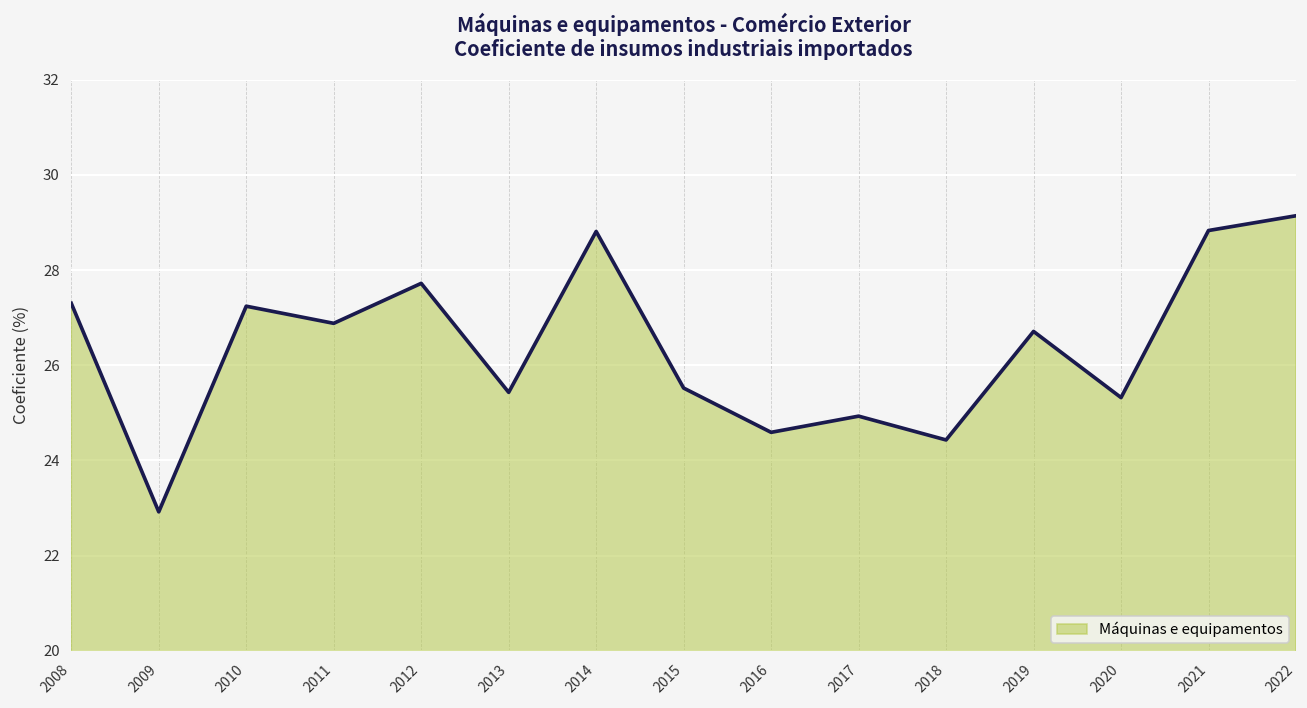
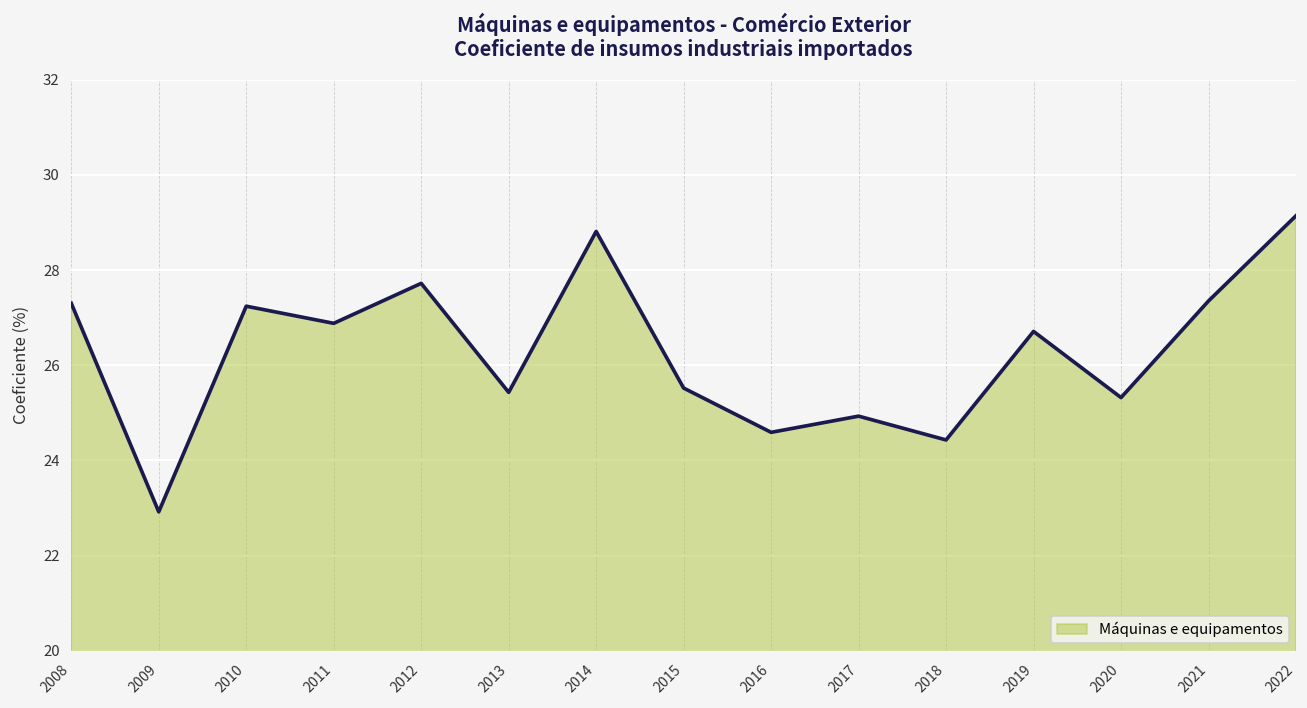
  {
    "2008": 27.3,
    "2009": 22.9,
    "2010": 27.2,
    "2011": 26.9,
    "2012": 27.7,
    "2013": 25.4,
    "2014": 28.8,
    "2015": 25.5,
    "2016": 24.6,
    "2017": 24.9,
    "2018": 24.4,
    "2019": 26.7,
    "2020": 25.3,
-   "2021": 28.8,
+   "2021": 27.4,
    "2022": 29.1
  }
